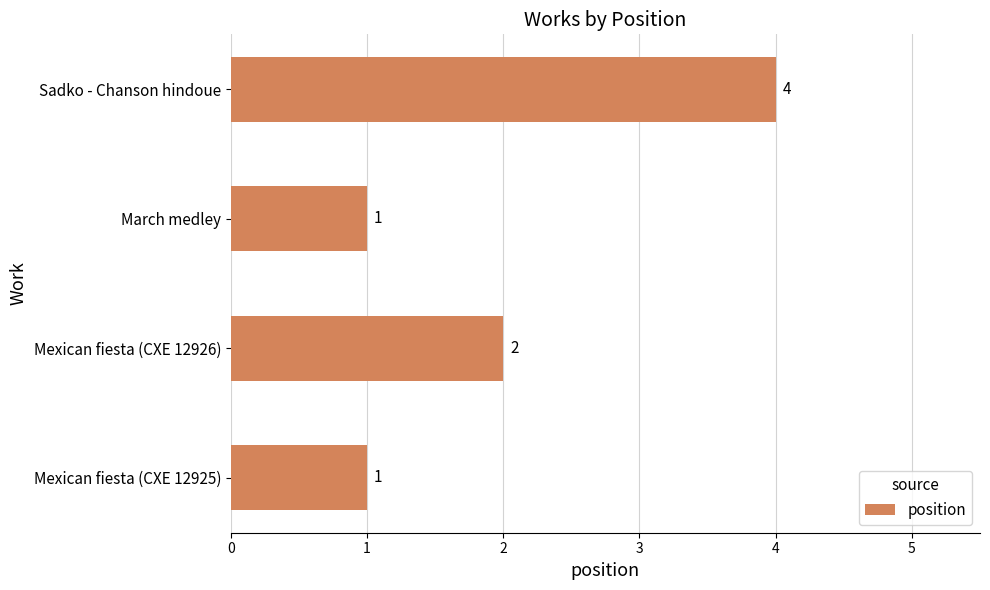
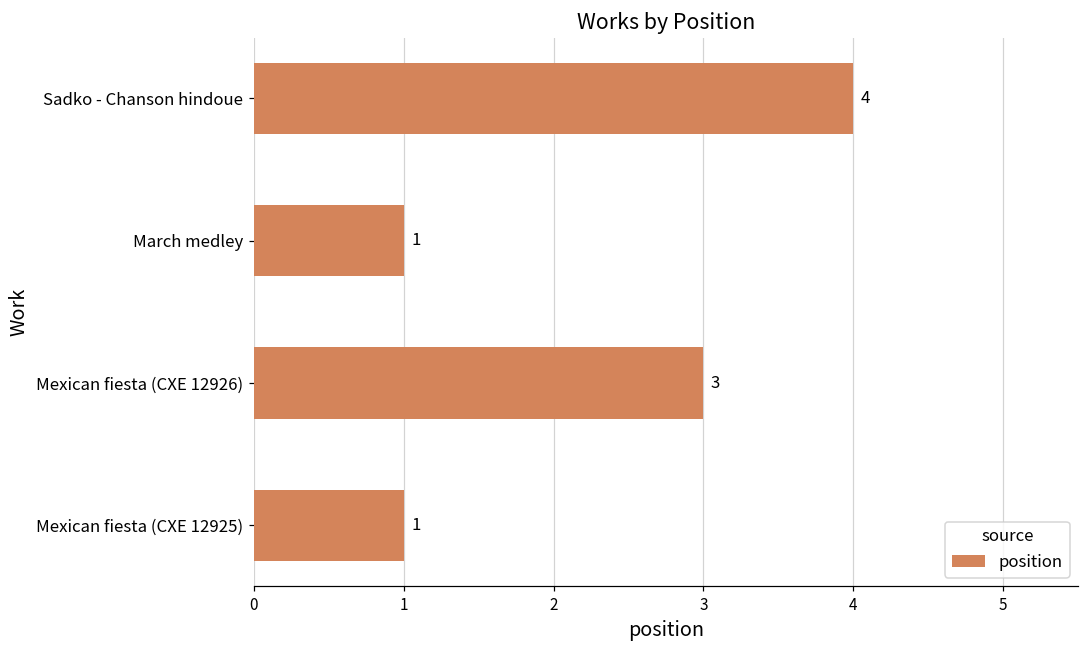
  {
    "Sadko - Chanson hindoue": 4,
    "March medley": 1,
-   "Mexican fiesta (CXE 12926)": 2,
+   "Mexican fiesta (CXE 12926)": 3,
    "Mexican fiesta (CXE 12925)": 1
  }
